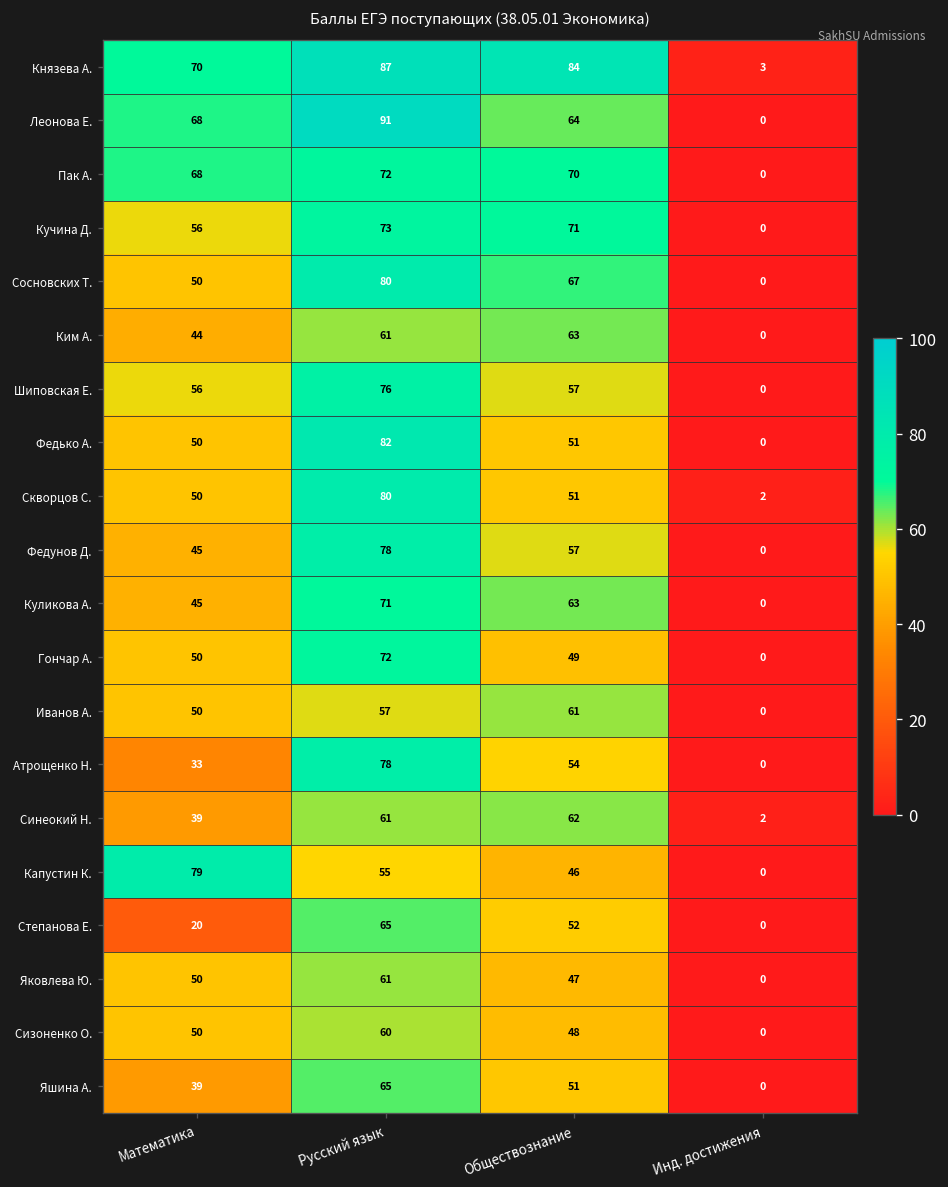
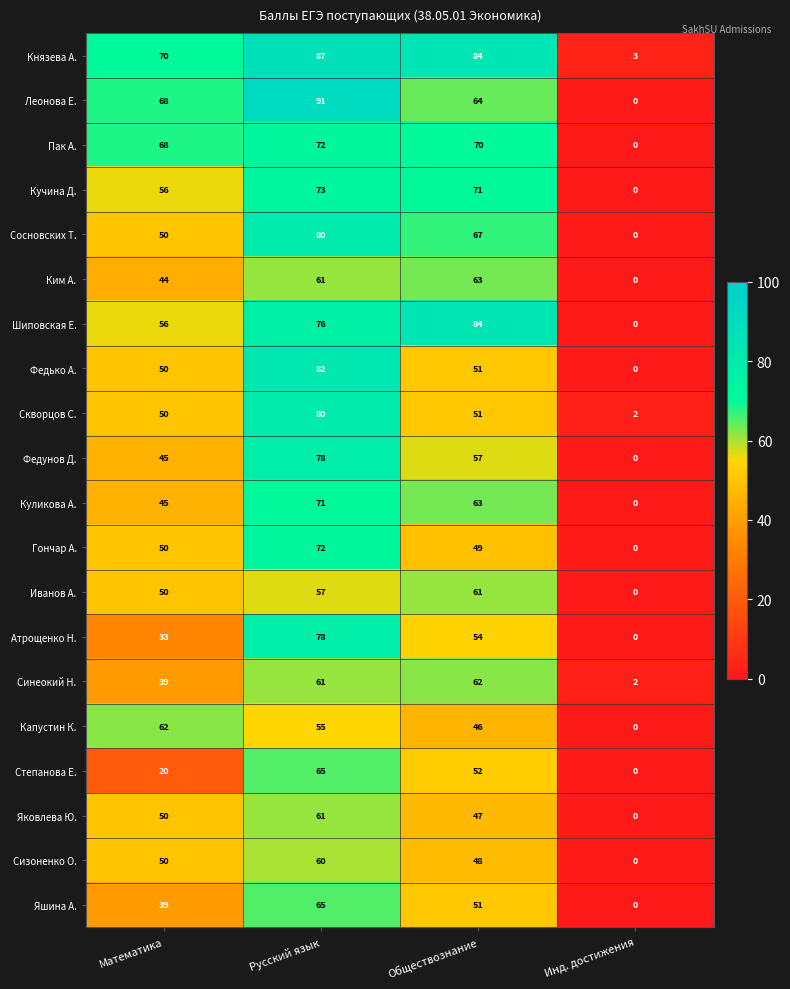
  {
    "Князева А.": {
      "Математика": 70,
      "Русский язык": 87,
      "Обществознание": 84,
      "Инд. достижения": 3
    },
    "Леонова Е.": {
      "Математика": 68,
      "Русский язык": 91,
      "Обществознание": 64,
      "Инд. достижения": 0
    },
    "Пак А.": {
      "Математика": 68,
      "Русский язык": 72,
      "Обществознание": 70,
      "Инд. достижения": 0
    },
    "Кучина Д.": {
      "Математика": 56,
      "Русский язык": 73,
      "Обществознание": 71,
      "Инд. достижения": 0
    },
    "Сосновских Т.": {
      "Математика": 50,
      "Русский язык": 80,
      "Обществознание": 67,
      "Инд. достижения": 0
    },
    "Ким А.": {
      "Математика": 44,
      "Русский язык": 61,
      "Обществознание": 63,
      "Инд. достижения": 0
    },
    "Шиповская Е.": {
      "Математика": 56,
      "Русский язык": 76,
-     "Обществознание": 57,
+     "Обществознание": 84,
      "Инд. достижения": 0
    },
    "Федько А.": {
      "Математика": 50,
      "Русский язык": 82,
      "Обществознание": 51,
      "Инд. достижения": 0
    },
    "Скворцов С.": {
      "Математика": 50,
      "Русский язык": 80,
      "Обществознание": 51,
      "Инд. достижения": 2
    },
    "Федунов Д.": {
      "Математика": 45,
      "Русский язык": 78,
      "Обществознание": 57,
      "Инд. достижения": 0
    },
    "Куликова А.": {
      "Математика": 45,
      "Русский язык": 71,
      "Обществознание": 63,
      "Инд. достижения": 0
    },
    "Гончар А.": {
      "Математика": 50,
      "Русский язык": 72,
      "Обществознание": 49,
      "Инд. достижения": 0
    },
    "Иванов А.": {
      "Математика": 50,
      "Русский язык": 57,
      "Обществознание": 61,
      "Инд. достижения": 0
    },
    "Атрощенко Н.": {
      "Математика": 33,
      "Русский язык": 78,
      "Обществознание": 54,
      "Инд. достижения": 0
    },
    "Синеокий Н.": {
      "Математика": 39,
      "Русский язык": 61,
      "Обществознание": 62,
      "Инд. достижения": 2
    },
    "Капустин К.": {
-     "Математика": 79,
+     "Математика": 62,
      "Русский язык": 55,
      "Обществознание": 46,
      "Инд. достижения": 0
    },
    "Степанова Е.": {
      "Математика": 20,
      "Русский язык": 65,
      "Обществознание": 52,
      "Инд. достижения": 0
    },
    "Яковлева Ю.": {
      "Математика": 50,
      "Русский язык": 61,
      "Обществознание": 47,
      "Инд. достижения": 0
    },
    "Сизоненко О.": {
      "Математика": 50,
      "Русский язык": 60,
      "Обществознание": 48,
      "Инд. достижения": 0
    },
    "Яшина А.": {
      "Математика": 39,
      "Русский язык": 65,
      "Обществознание": 51,
      "Инд. достижения": 0
    }
  }
